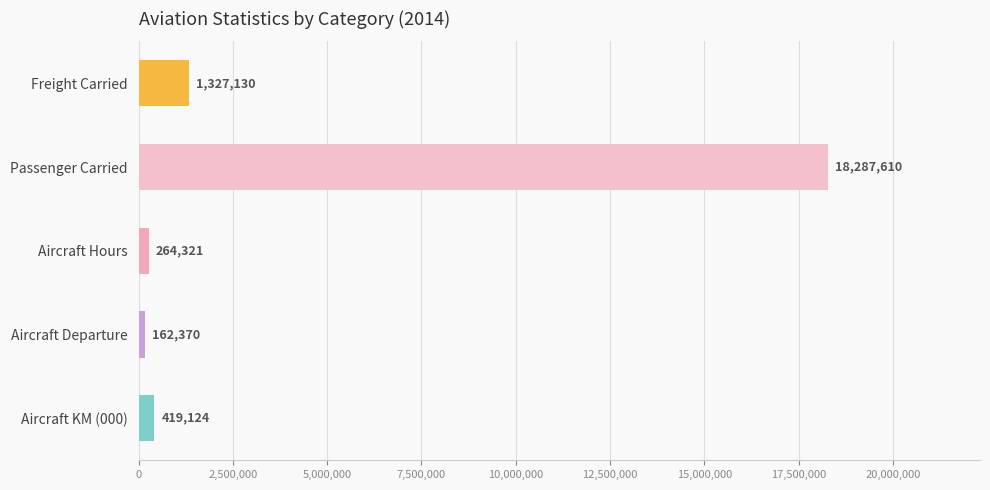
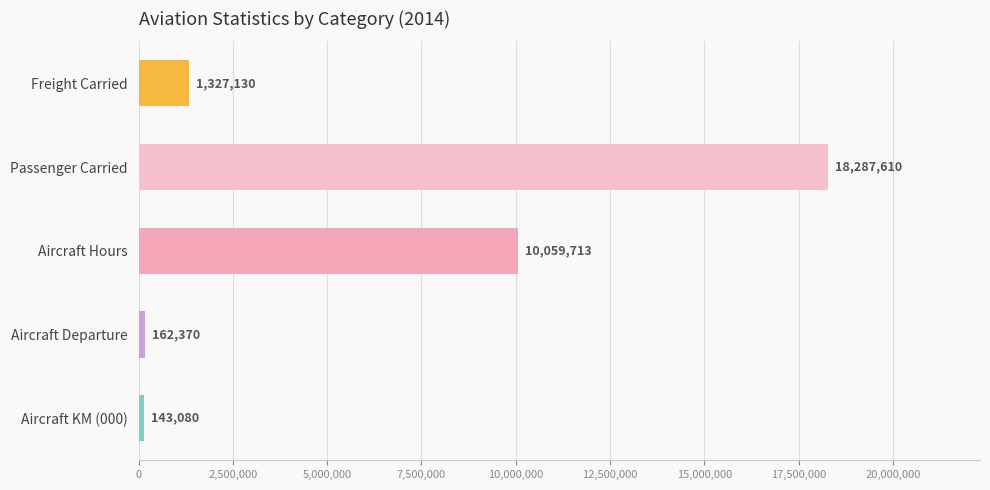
  {
    "Freight Carried": "1,327,130",
    "Passenger Carried": "18,287,610",
-   "Aircraft Hours": "264,321",
+   "Aircraft Hours": "10,059,713",
    "Aircraft Departure": "162,370",
-   "Aircraft KM (000)": "419,124"
+   "Aircraft KM (000)": "143,080"
  }
